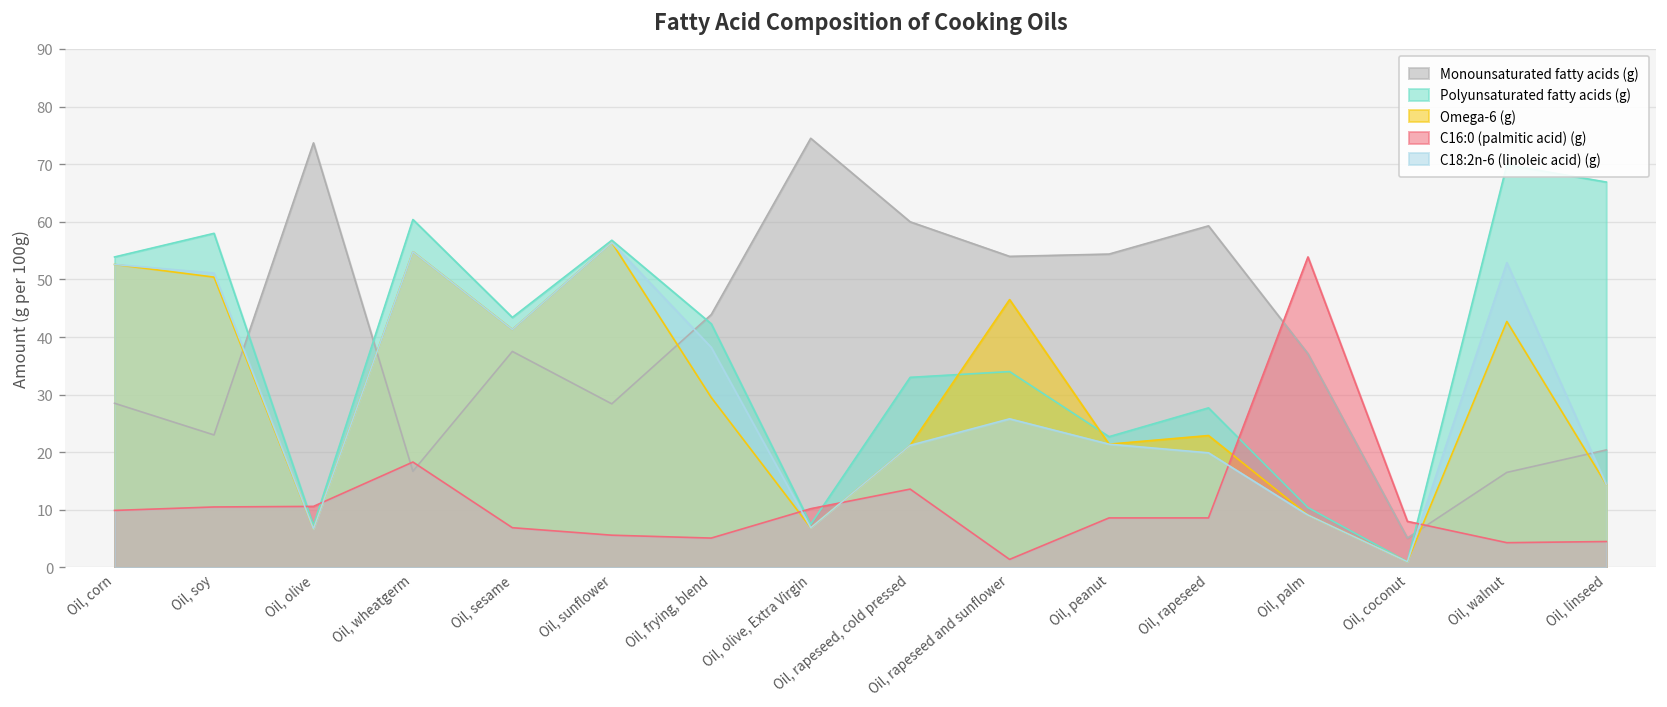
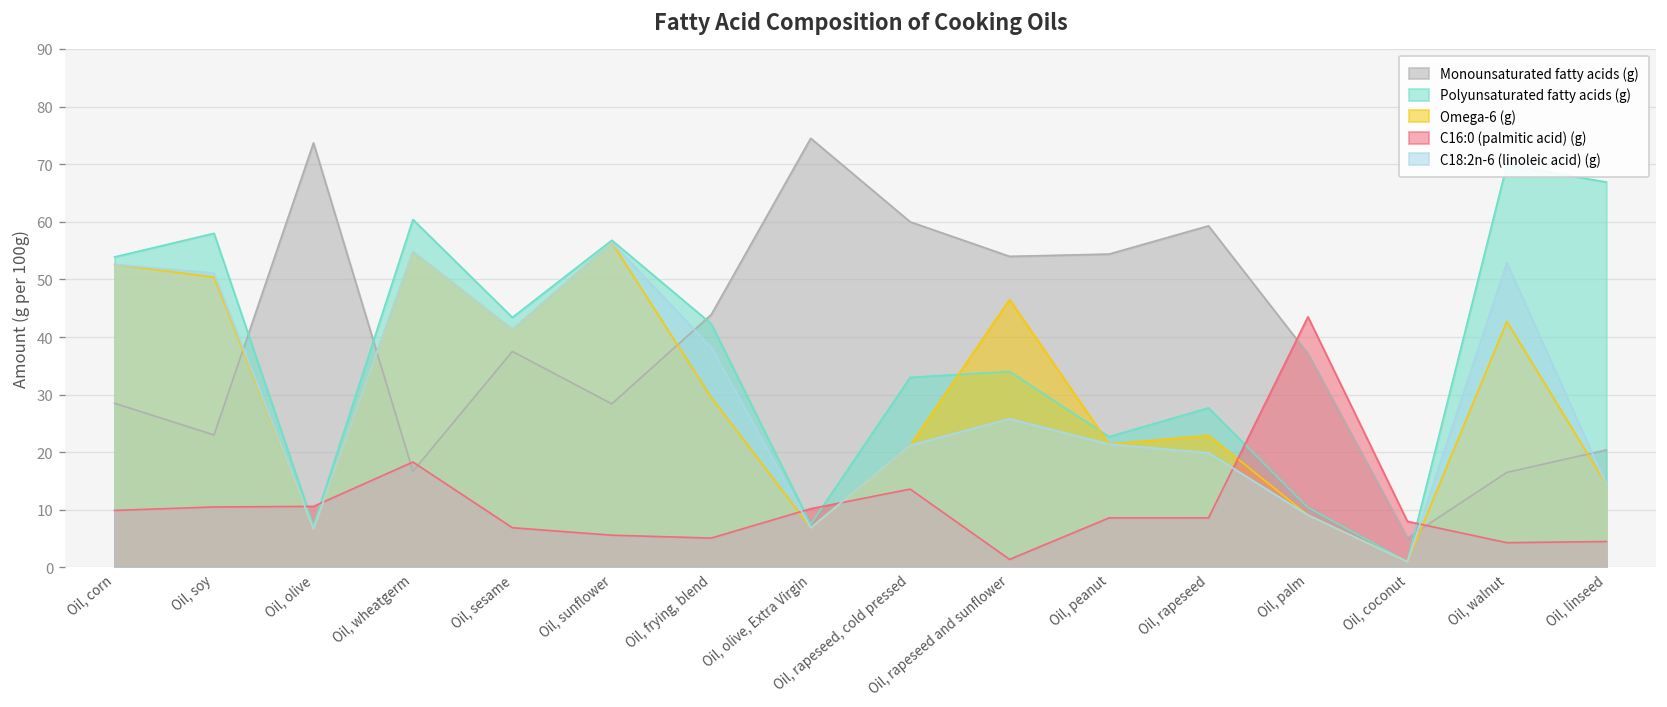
  {
    "Omega-6 (g)": {
      "Oil, soy": 50,
      "Oil, frying, blend": 30,
      "Oil, rapeseed and sunflower": 47,
      "Oil, rapeseed": 23,
      "Oil, walnut": 43
    },
    "C16:0 (palmitic acid) (g)": {
      "Oil, corn": 10,
      "Oil, soy": 11,
      "Oil, olive": 11,
      "Oil, wheatgerm": 18,
      "Oil, sesame": 7,
      "Oil, sunflower": 6,
      "Oil, frying, blend": 5,
      "Oil, olive, Extra Virgin": 10,
      "Oil, rapeseed, cold pressed": 14,
      "Oil, rapeseed and sunflower": 1,
      "Oil, peanut": 9,
      "Oil, rapeseed": 9,
-     "Oil, palm": 54,
+     "Oil, palm": 44,
      "Oil, coconut": 8,
      "Oil, walnut": 4,
      "Oil, linseed": 5
    }
  }
